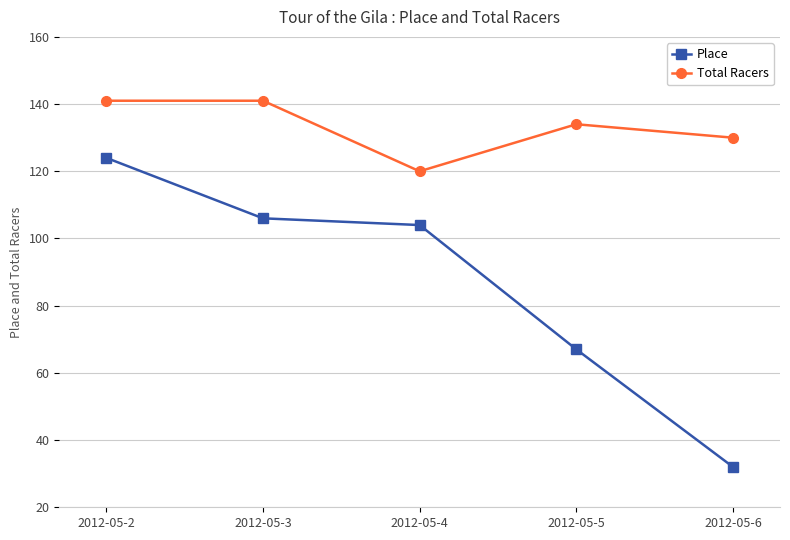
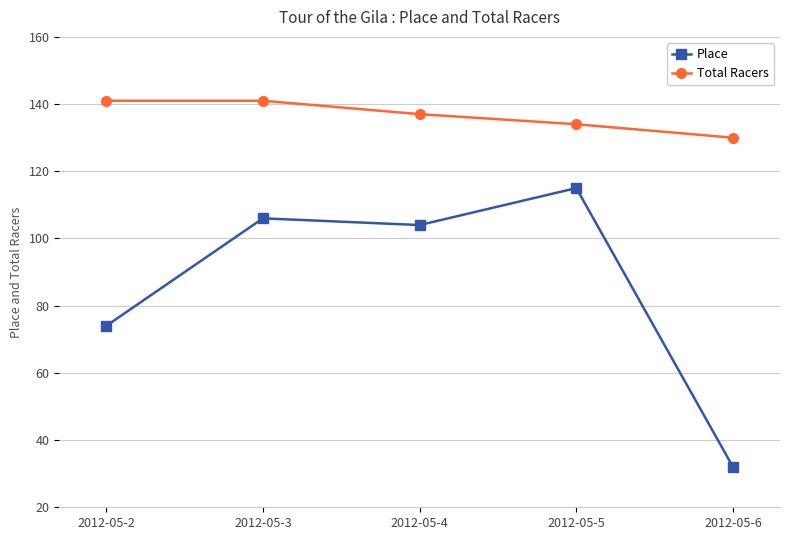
  {
    "Place": {
-     "2012-05-2": 124,
+     "2012-05-2": 74,
      "2012-05-3": 106,
      "2012-05-4": 104,
-     "2012-05-5": 67,
+     "2012-05-5": 115,
      "2012-05-6": 32
    },
    "Total Racers": {
      "2012-05-2": 141,
      "2012-05-3": 141,
-     "2012-05-4": 120,
+     "2012-05-4": 137,
      "2012-05-5": 134,
      "2012-05-6": 130
    }
  }
